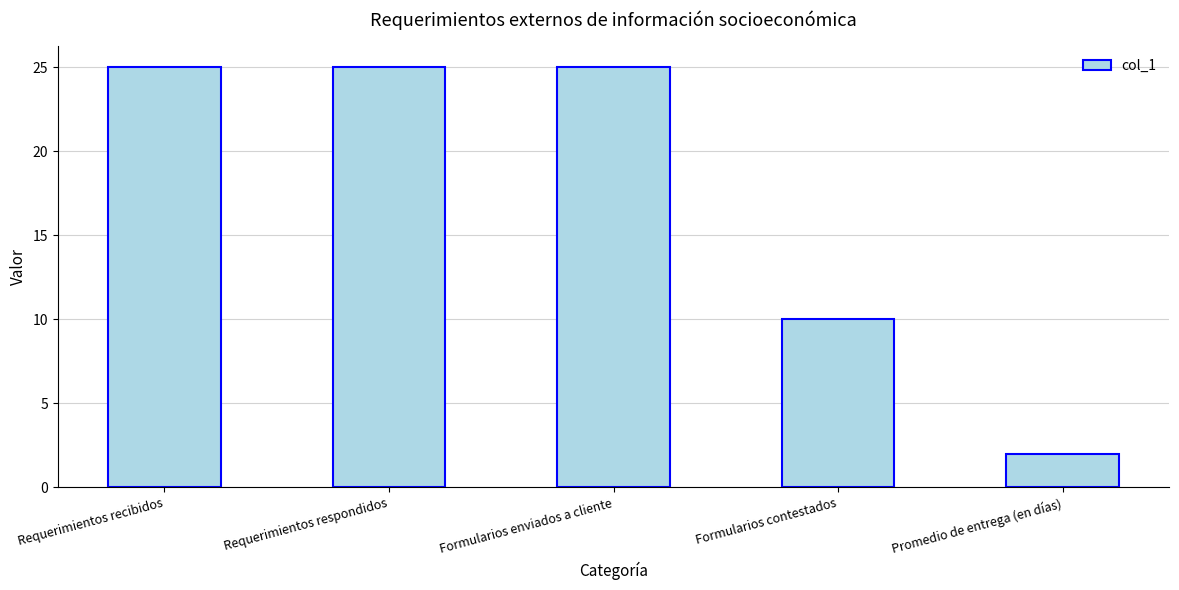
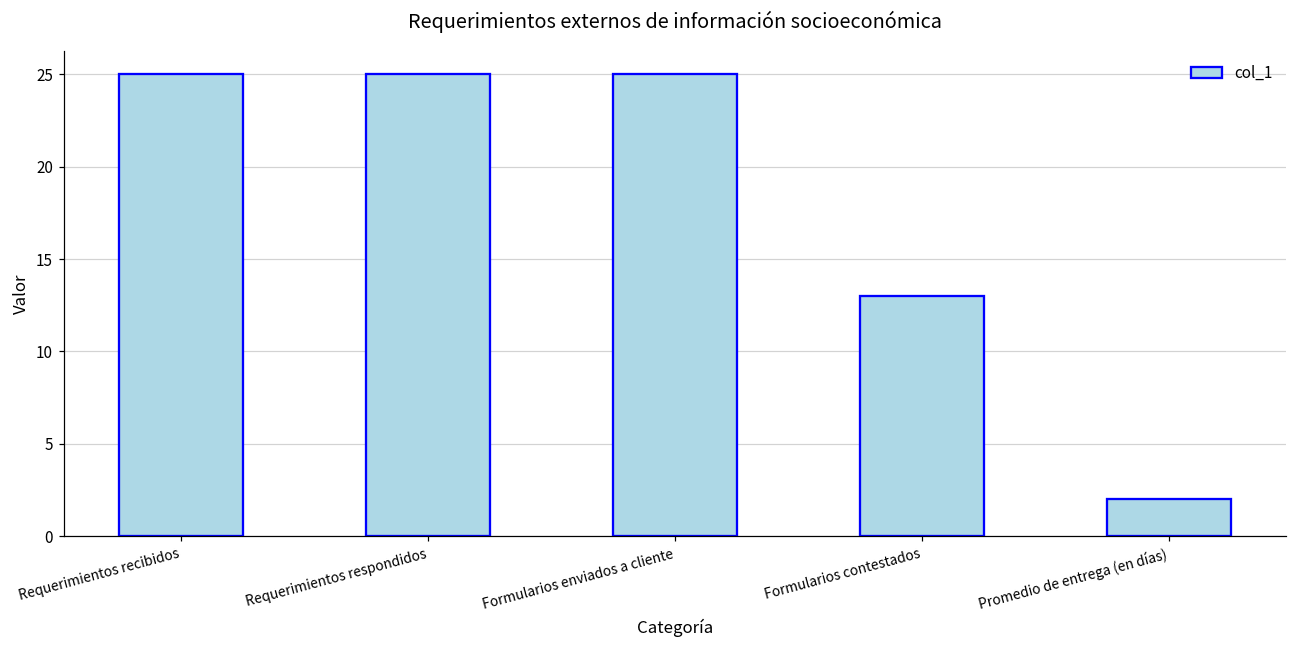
  {
    "Requerimientos recibidos": 25,
    "Requerimientos respondidos": 25,
    "Formularios enviados a cliente": 25,
-   "Formularios contestados": 10,
+   "Formularios contestados": 13,
    "Promedio de entrega (en días)": 2
  }
